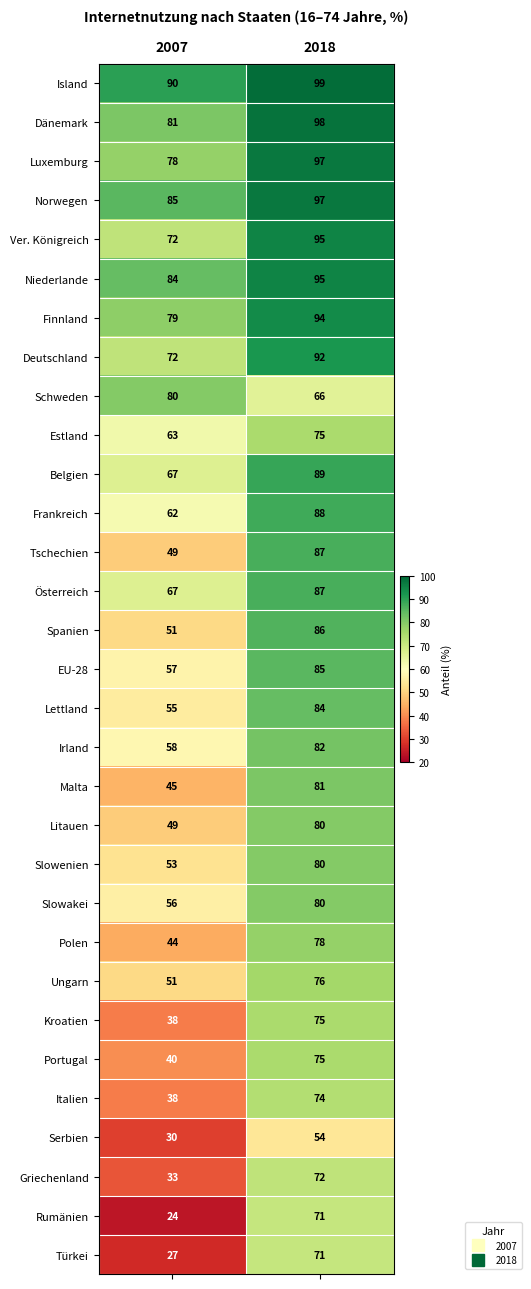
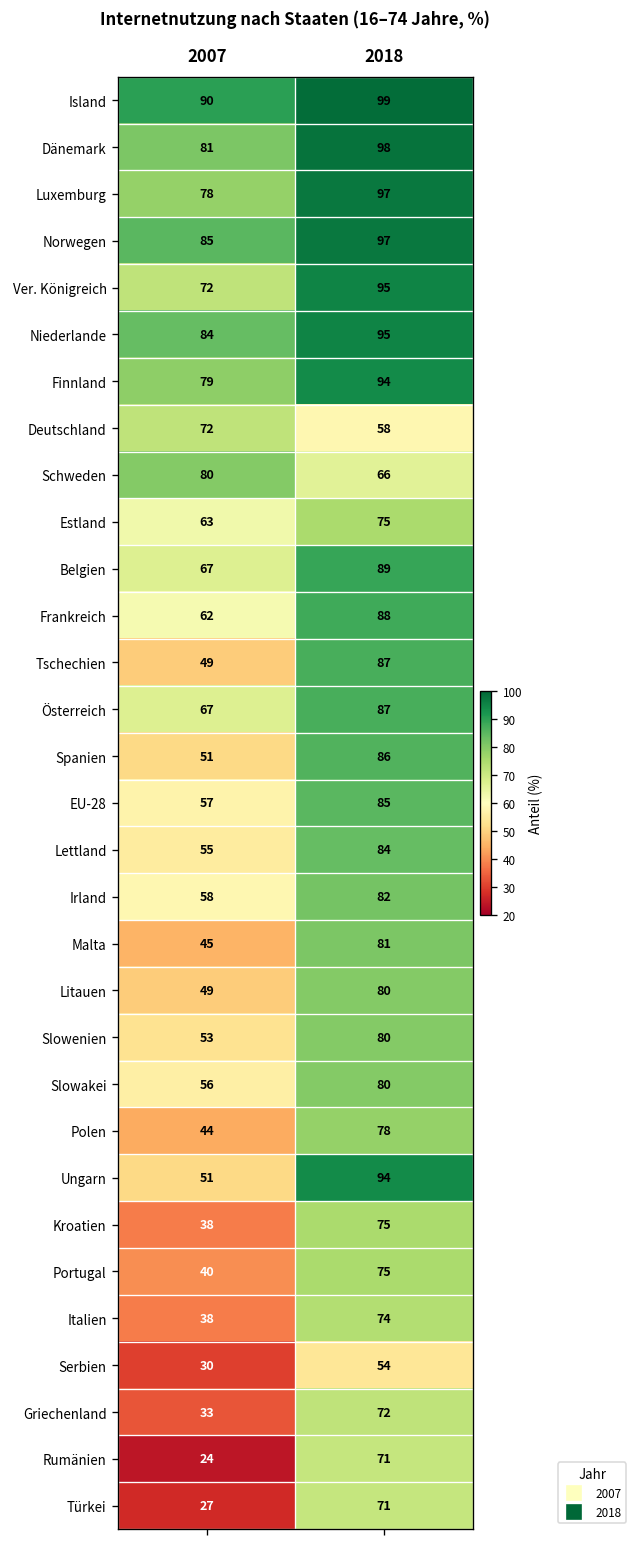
  {
    "Island": {
      "2007": 90,
      "2018": 99
    },
    "Dänemark": {
      "2007": 81,
      "2018": 98
    },
    "Luxemburg": {
      "2007": 78,
      "2018": 97
    },
    "Norwegen": {
      "2007": 85,
      "2018": 97
    },
    "Ver. Königreich": {
      "2007": 72,
      "2018": 95
    },
    "Niederlande": {
      "2007": 84,
      "2018": 95
    },
    "Finnland": {
      "2007": 79,
      "2018": 94
    },
    "Deutschland": {
      "2007": 72,
-     "2018": 92
+     "2018": 58
    },
    "Schweden": {
      "2007": 80,
      "2018": 66
    },
    "Estland": {
      "2007": 63,
      "2018": 75
    },
    "Belgien": {
      "2007": 67,
      "2018": 89
    },
    "Frankreich": {
      "2007": 62,
      "2018": 88
    },
    "Tschechien": {
      "2007": 49,
      "2018": 87
    },
    "Österreich": {
      "2007": 67,
      "2018": 87
    },
    "Spanien": {
      "2007": 51,
      "2018": 86
    },
    "EU-28": {
      "2007": 57,
      "2018": 85
    },
    "Lettland": {
      "2007": 55,
      "2018": 84
    },
    "Irland": {
      "2007": 58,
      "2018": 82
    },
    "Malta": {
      "2007": 45,
      "2018": 81
    },
    "Litauen": {
      "2007": 49,
      "2018": 80
    },
    "Slowenien": {
      "2007": 53,
      "2018": 80
    },
    "Slowakei": {
      "2007": 56,
      "2018": 80
    },
    "Polen": {
      "2007": 44,
      "2018": 78
    },
    "Ungarn": {
      "2007": 51,
-     "2018": 76
+     "2018": 94
    },
    "Kroatien": {
      "2007": 38,
      "2018": 75
    },
    "Portugal": {
      "2007": 40,
      "2018": 75
    },
    "Italien": {
      "2007": 38,
      "2018": 74
    },
    "Serbien": {
      "2007": 30,
      "2018": 54
    },
    "Griechenland": {
      "2007": 33,
      "2018": 72
    },
    "Rumänien": {
      "2007": 24,
      "2018": 71
    },
    "Türkei": {
      "2007": 27,
      "2018": 71
    }
  }
